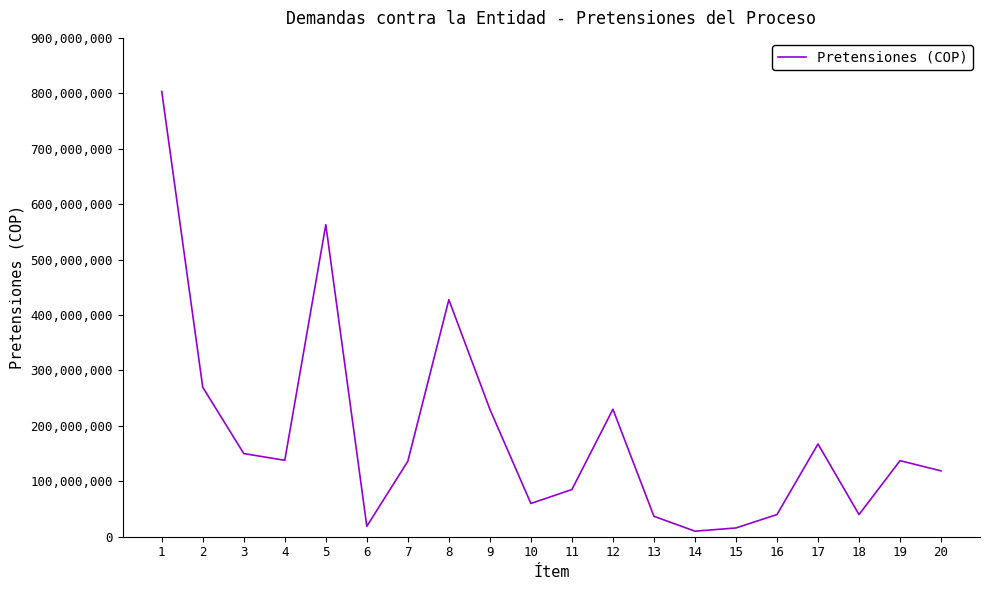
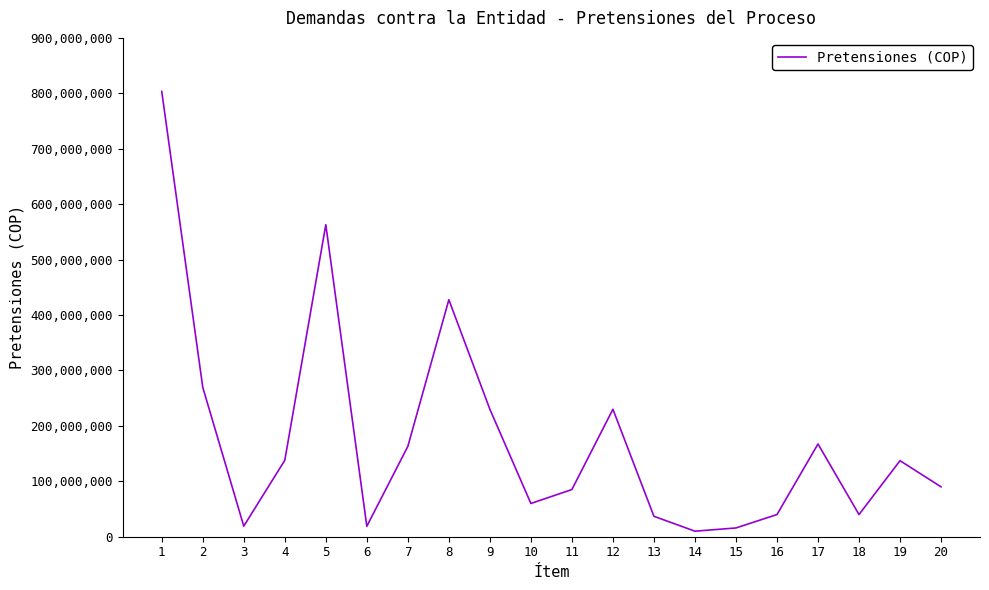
  {
    "1": "800,000,000",
    "2": "270,000,000",
-   "3": "150,000,000",
+   "3": "20,000,000",
    "4": "140,000,000",
    "5": "560,000,000",
    "6": "20,000,000",
-   "7": "140,000,000",
+   "7": "160,000,000",
    "8": "430,000,000",
    "9": "230,000,000",
    "10": "60,000,000",
    "11": "90,000,000",
    "12": "230,000,000",
    "13": "40,000,000",
    "14": "10,000,000",
    "15": "20,000,000",
    "16": "40,000,000",
    "17": "170,000,000",
    "18": "40,000,000",
    "19": "140,000,000",
-   "20": "120,000,000"
+   "20": "90,000,000"
  }
